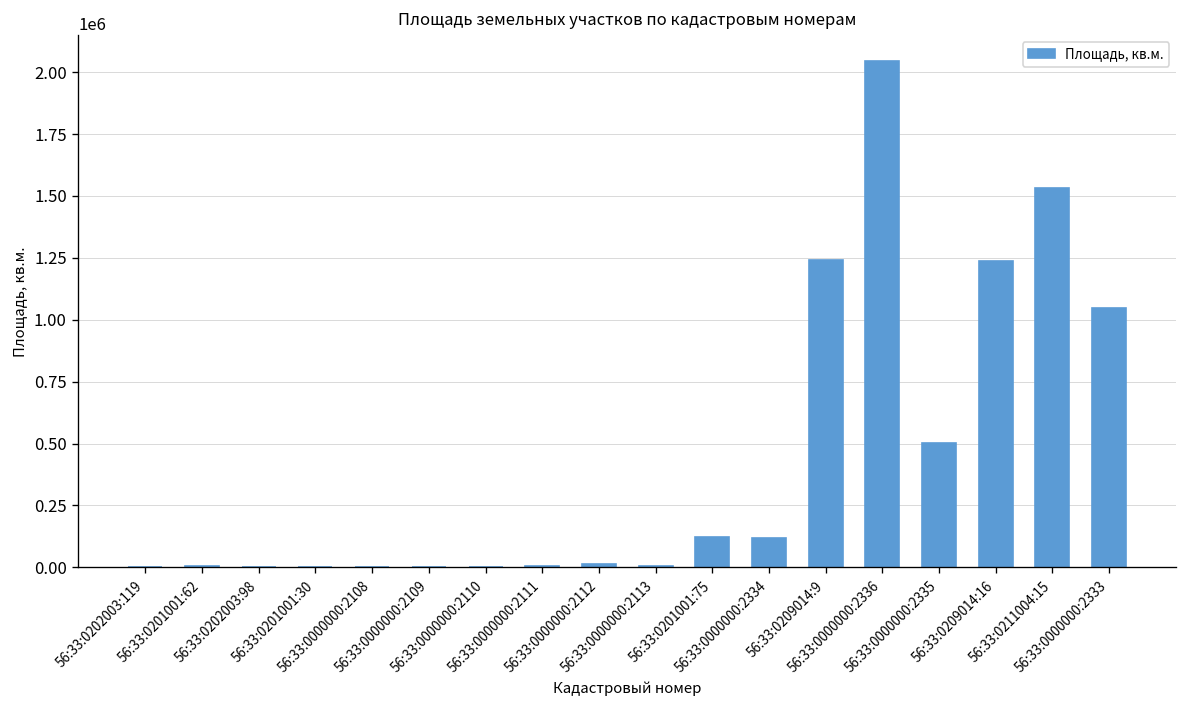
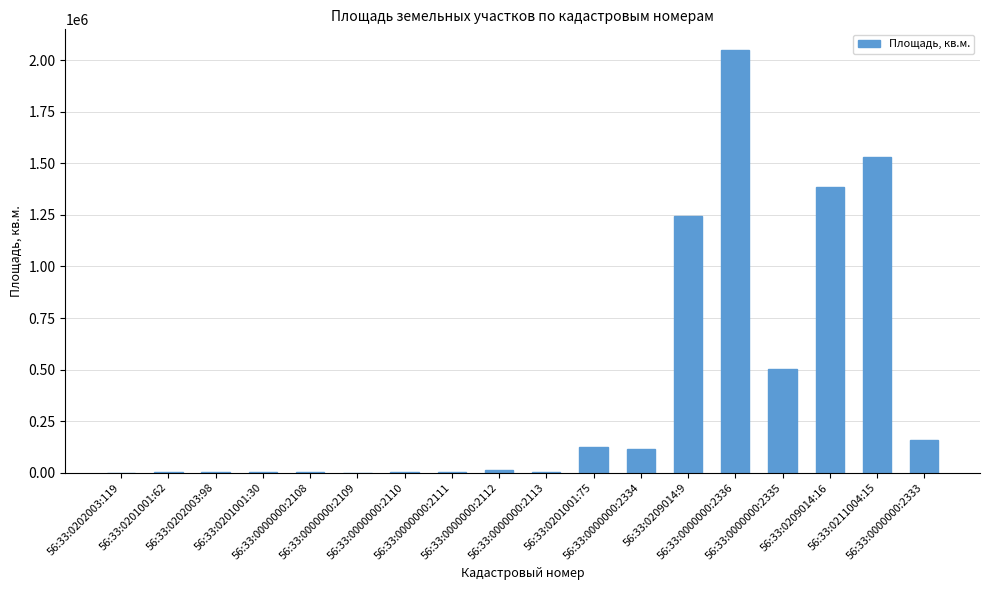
  {
    "56:33:0000000:2112": 10000,
    "56:33:0201001:75": 120000,
    "56:33:0000000:2334": 120000,
    "56:33:0209014:9": 1240000,
    "56:33:0000000:2336": 2050000,
    "56:33:0000000:2335": 500000,
-   "56:33:0209014:16": 1240000,
+   "56:33:0209014:16": 1380000,
    "56:33:0211004:15": 1530000,
-   "56:33:0000000:2333": 1050000
+   "56:33:0000000:2333": 160000
  }
